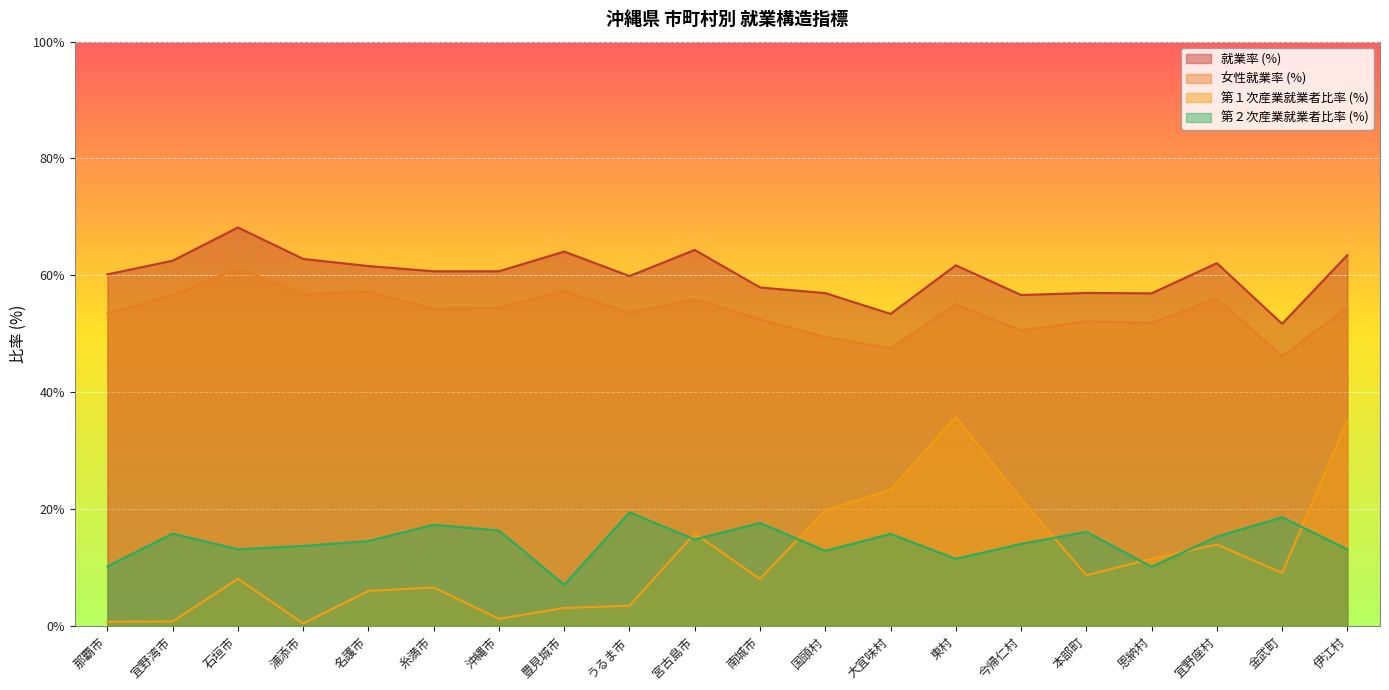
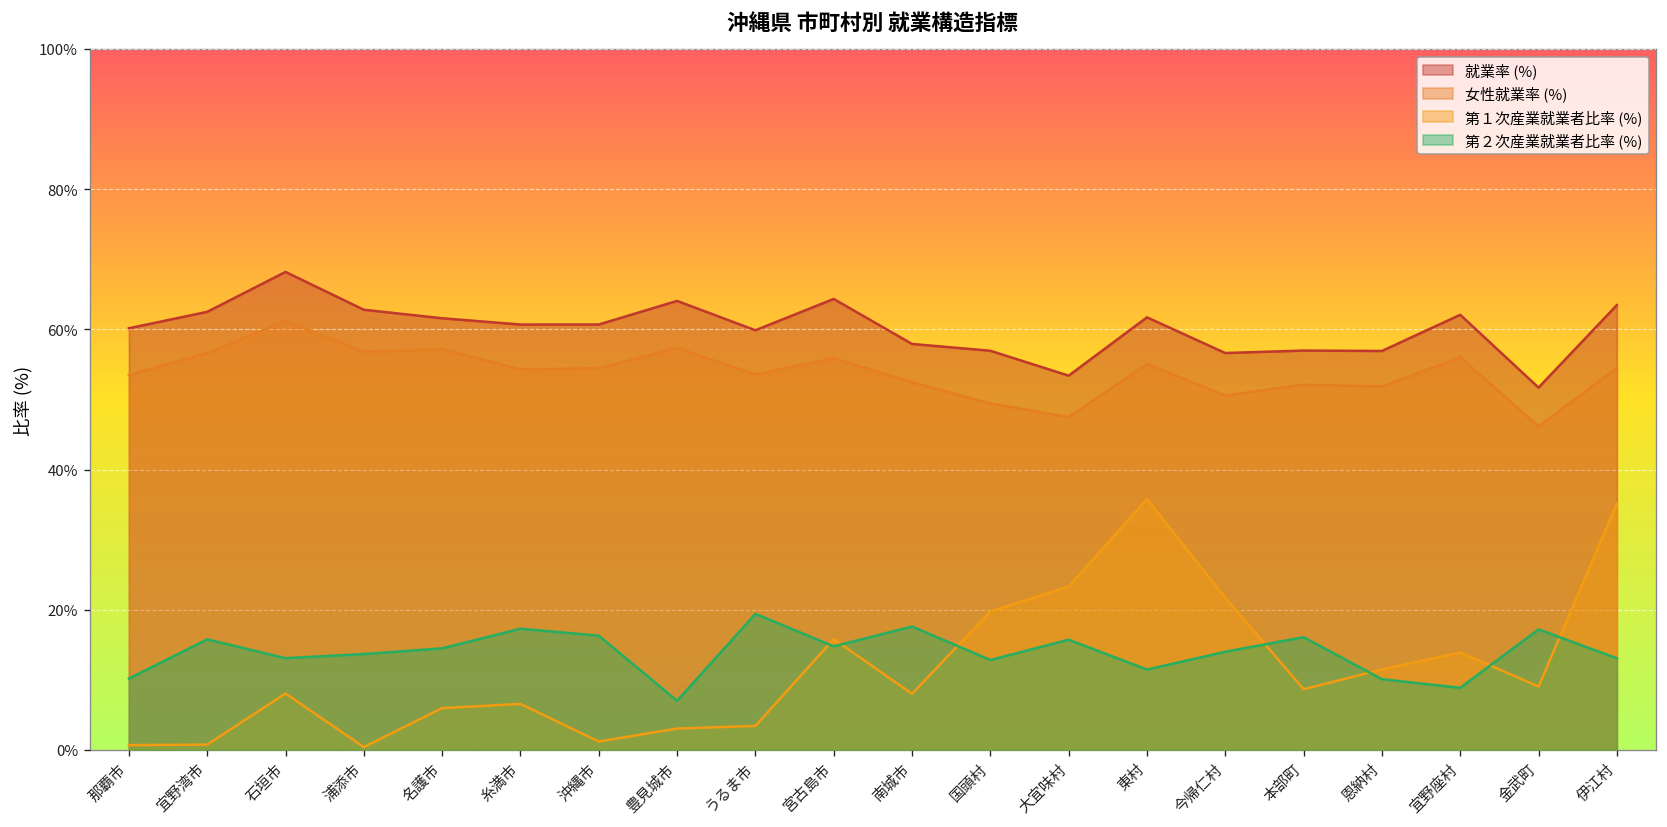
  {
    "第２次産業就業者比率 (%)": {
      "那覇市": "10%",
      "宜野湾市": "16%",
      "石垣市": "13%",
      "浦添市": "14%",
      "名護市": "14%",
      "糸満市": "17%",
      "沖縄市": "16%",
      "豊見城市": "7%",
      "うるま市": "19%",
      "宮古島市": "15%",
      "南城市": "18%",
      "国頭村": "13%",
      "大宜味村": "16%",
      "東村": "11%",
      "今帰仁村": "14%",
      "本部町": "16%",
      "恩納村": "10%",
-     "宜野座村": "15%",
-     "金武町": "19%",
+     "宜野座村": "9%",
+     "金武町": "17%",
      "伊江村": "13%"
    }
  }
